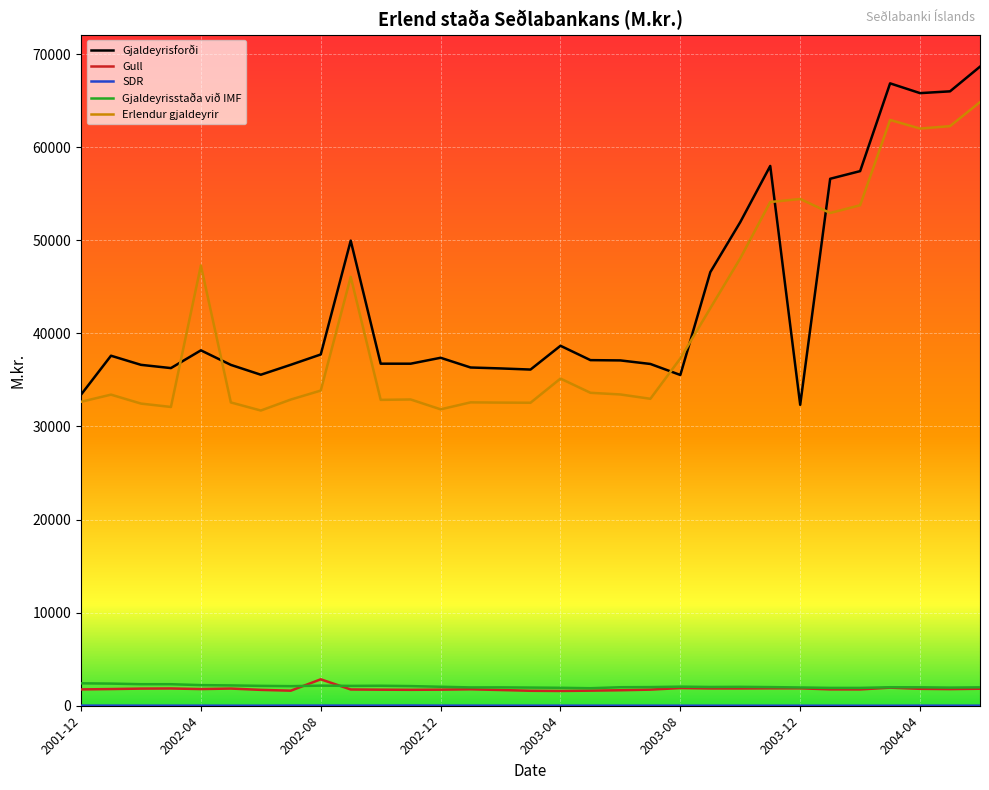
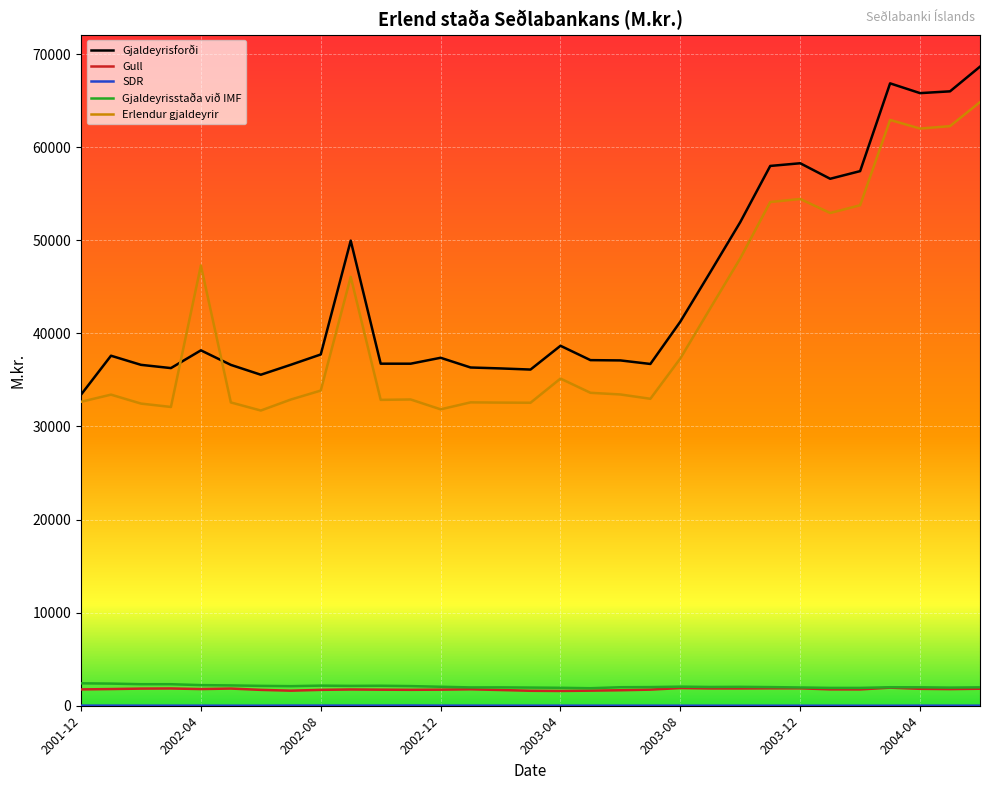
  {
    "Gjaldeyrisforði": {
      "2001-12": 33000,
      "2002-04": 38000,
      "2002-08": 38000,
      "2002-12": 37000,
      "2003-04": 39000,
-     "2003-08": 36000,
-     "2003-12": 32000,
+     "2003-08": 41000,
+     "2003-12": 58000,
      "2004-04": 66000
    },
    "Gull": {
      "2001-12": 2000,
      "2002-04": 2000,
-     "2002-08": 3000,
+     "2002-08": 2000,
      "2002-12": 2000,
      "2003-04": 2000
    },
    "SDR": {
      "2001-12": 0,
      "2002-04": 0,
      "2002-08": 0,
      "2002-12": 0,
      "2003-04": 0,
      "2003-08": 0,
      "2003-12": 0,
      "2004-04": 0
    },
    "Gjaldeyrisstaða við IMF": {
      "2001-12": 2000,
      "2002-04": 2000,
      "2002-08": 2000,
      "2002-12": 2000,
      "2003-04": 2000
    },
    "Erlendur gjaldeyrir": {
      "2001-12": 33000,
      "2002-04": 47000,
      "2002-08": 34000,
      "2002-12": 32000,
      "2003-04": 35000,
      "2003-08": 37000,
      "2003-12": 54000,
      "2004-04": 62000
    }
  }
